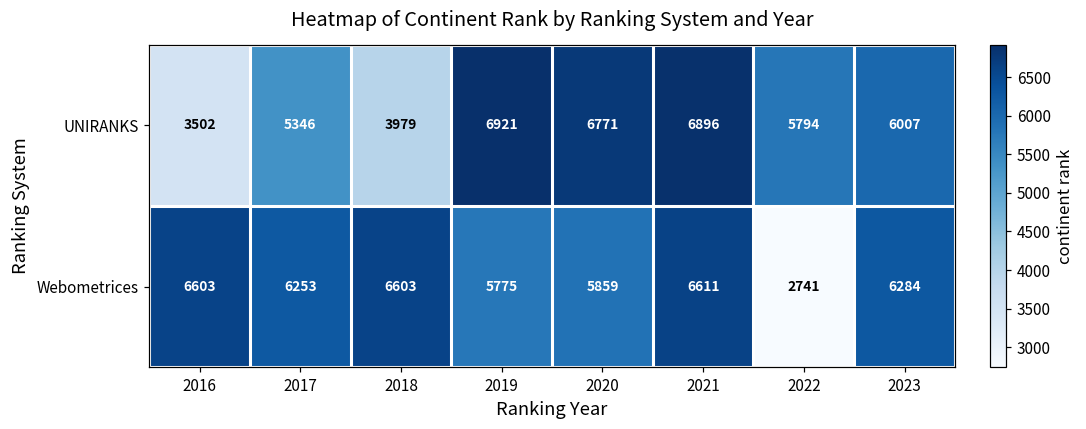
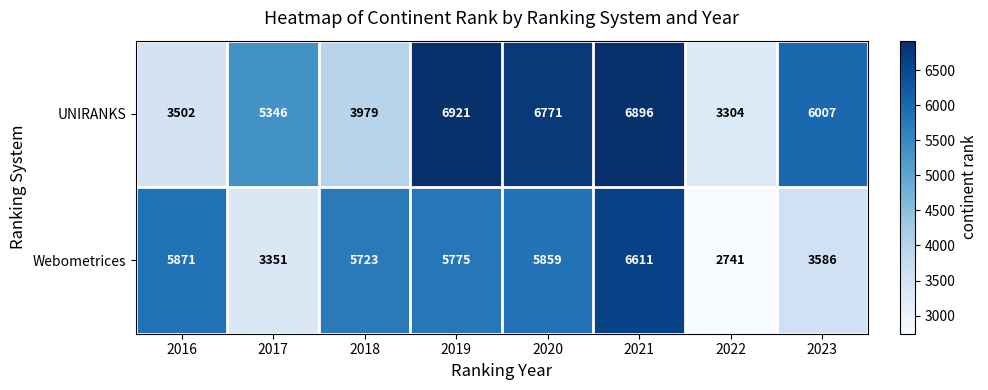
  {
    "UNIRANKS": {
      "2016": 3502,
      "2017": 5346,
      "2018": 3979,
      "2019": 6921,
      "2020": 6771,
      "2021": 6896,
-     "2022": 5794,
+     "2022": 3304,
      "2023": 6007
    },
    "Webometrices": {
-     "2016": 6603,
-     "2017": 6253,
-     "2018": 6603,
+     "2016": 5871,
+     "2017": 3351,
+     "2018": 5723,
      "2019": 5775,
      "2020": 5859,
      "2021": 6611,
      "2022": 2741,
-     "2023": 6284
+     "2023": 3586
    }
  }
